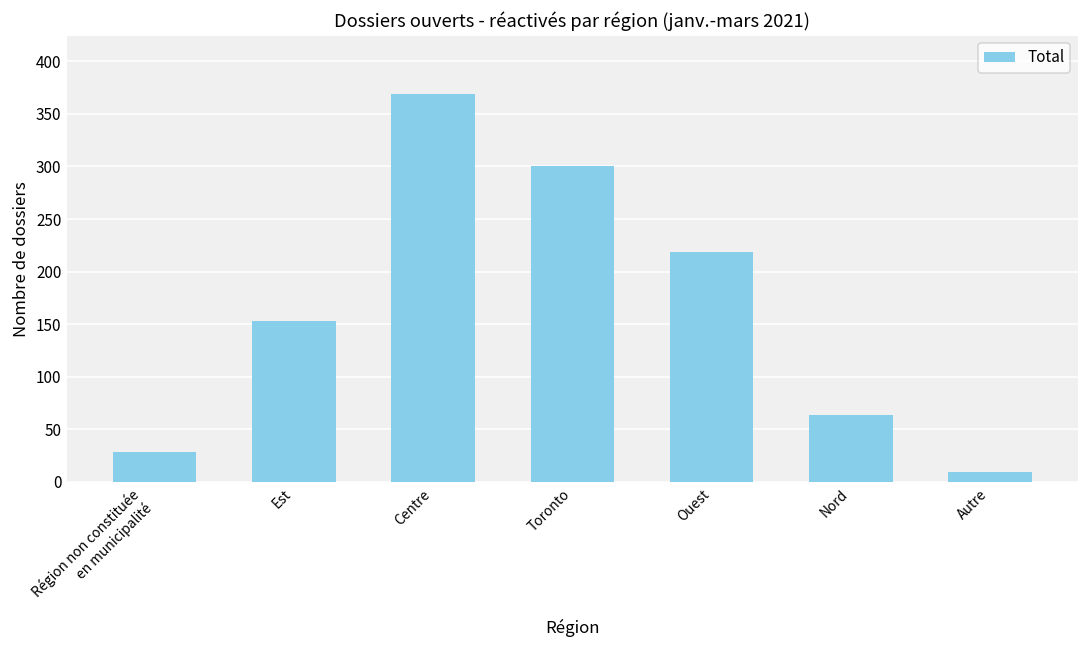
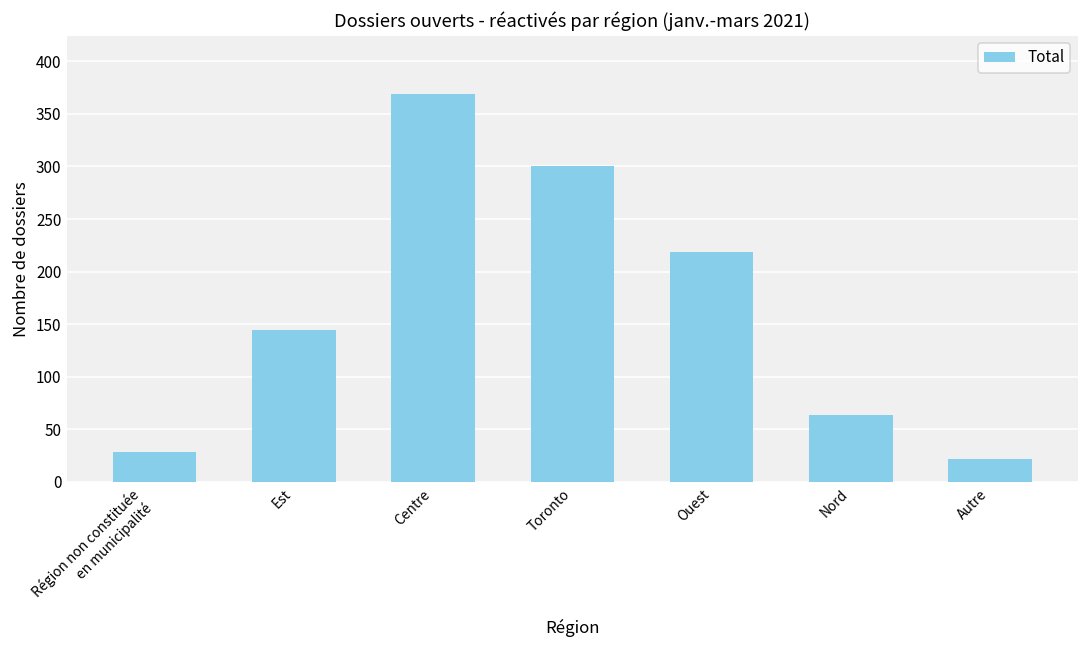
  {
    "Région non constituée en municipalité": 30,
-   "Est": 150,
+   "Est": 140,
    "Centre": 370,
    "Toronto": 300,
    "Ouest": 220,
    "Nord": 60,
-   "Autre": 10
+   "Autre": 20
  }
